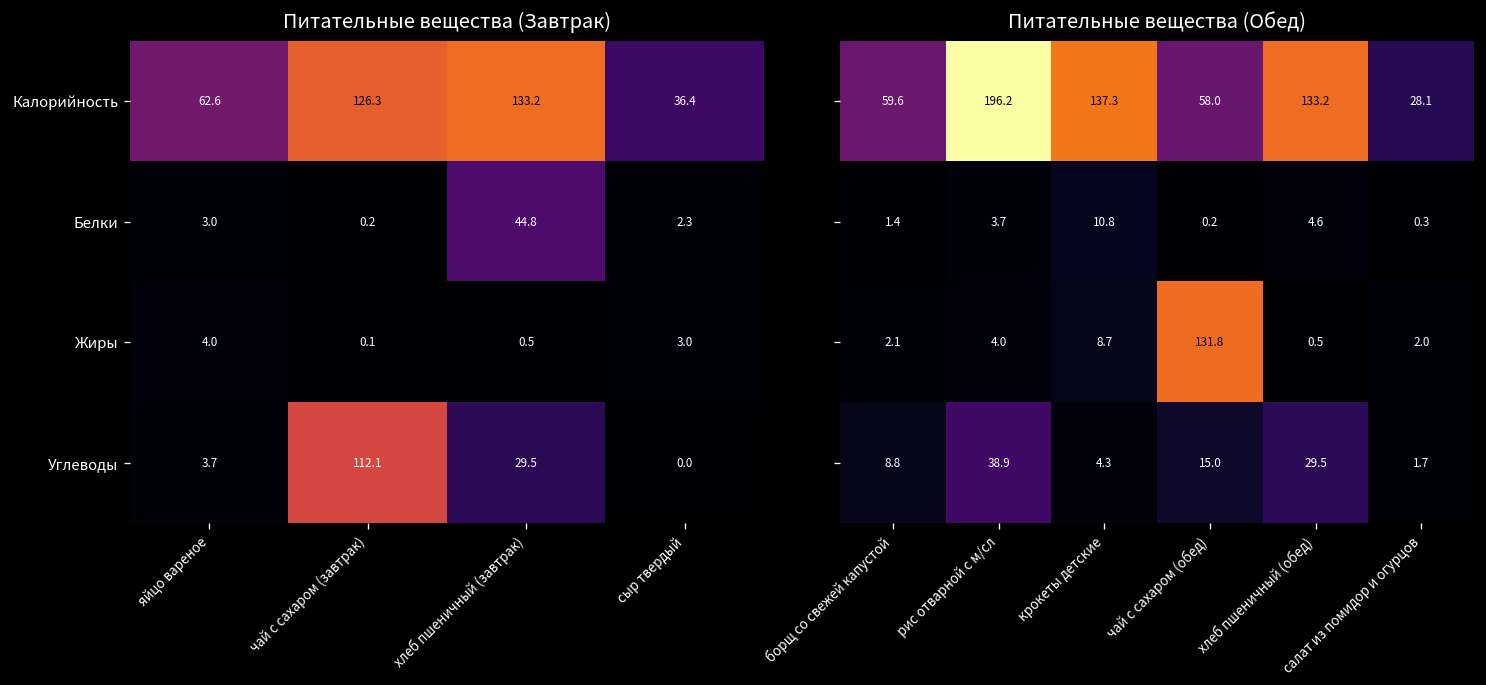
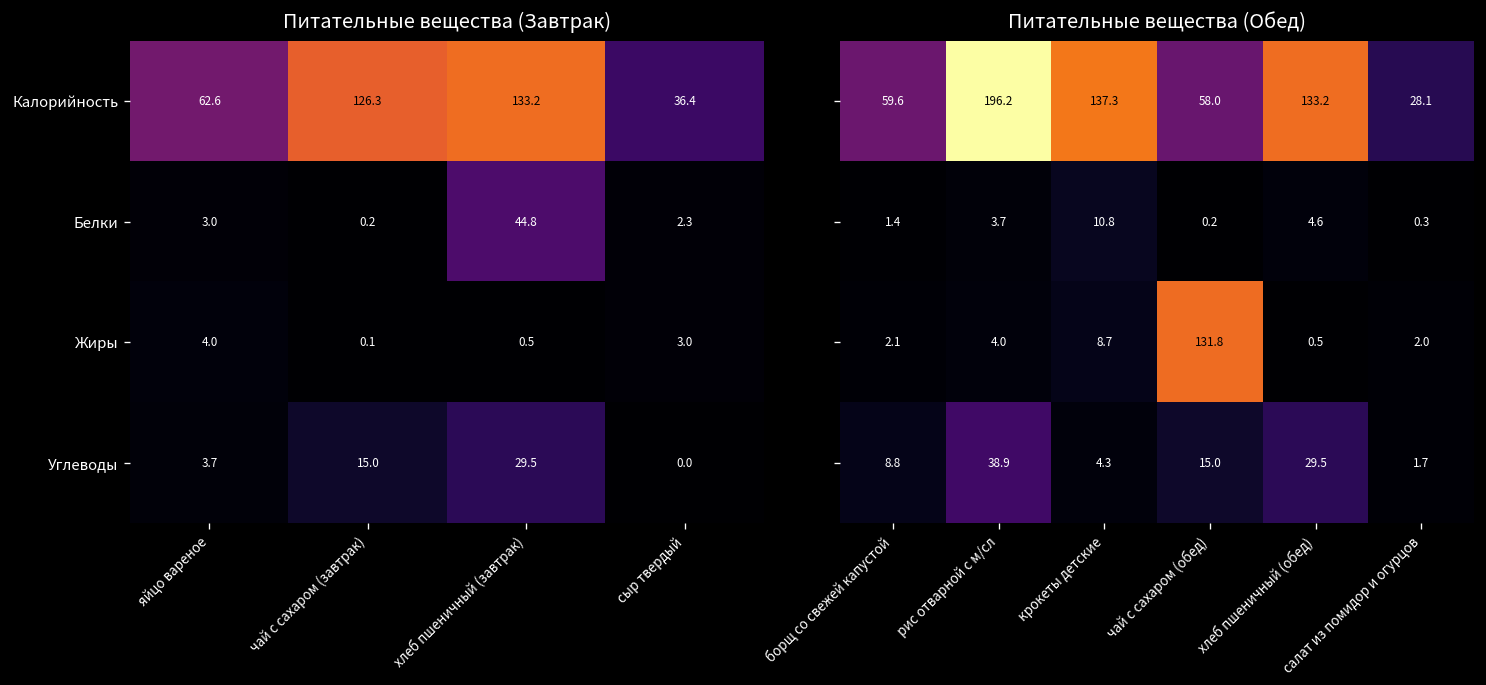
  {
    "Питательные вещества (Завтрак)": {
      "Калорийность": {
        "яйцо вареное": 62.6,
        "чай с сахаром (завтрак)": 126.3,
        "хлеб пшеничный (завтрак)": 133.2,
        "сыр твердый": 36.4
      },
      "Белки": {
        "яйцо вареное": 3.0,
        "чай с сахаром (завтрак)": 0.2,
        "хлеб пшеничный (завтрак)": 44.8,
        "сыр твердый": 2.3
      },
      "Жиры": {
        "яйцо вареное": 4.0,
        "чай с сахаром (завтрак)": 0.1,
        "хлеб пшеничный (завтрак)": 0.5,
        "сыр твердый": 3.0
      },
      "Углеводы": {
        "яйцо вареное": 3.7,
-       "чай с сахаром (завтрак)": 112.1,
+       "чай с сахаром (завтрак)": 15.0,
        "хлеб пшеничный (завтрак)": 29.5,
        "сыр твердый": 0.0
      }
    }
  }
